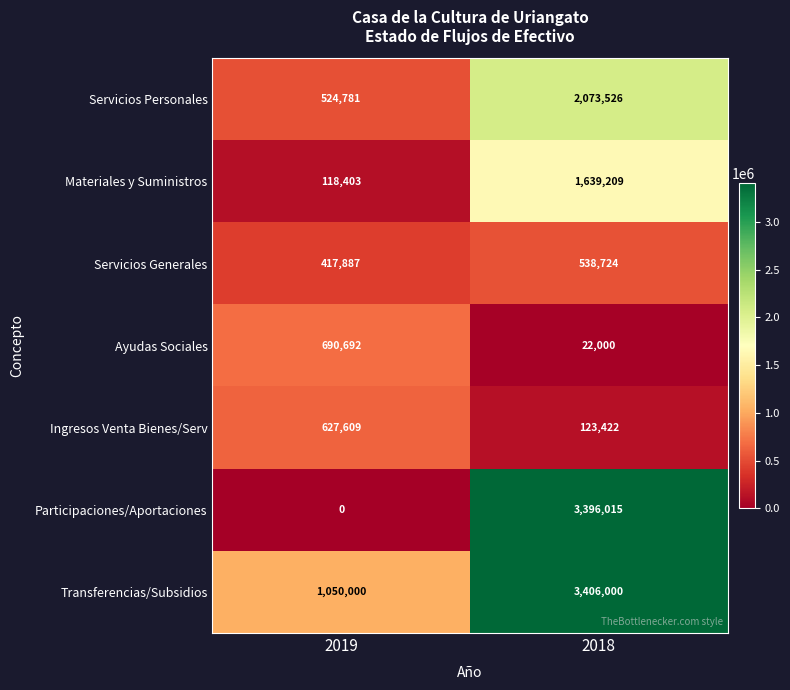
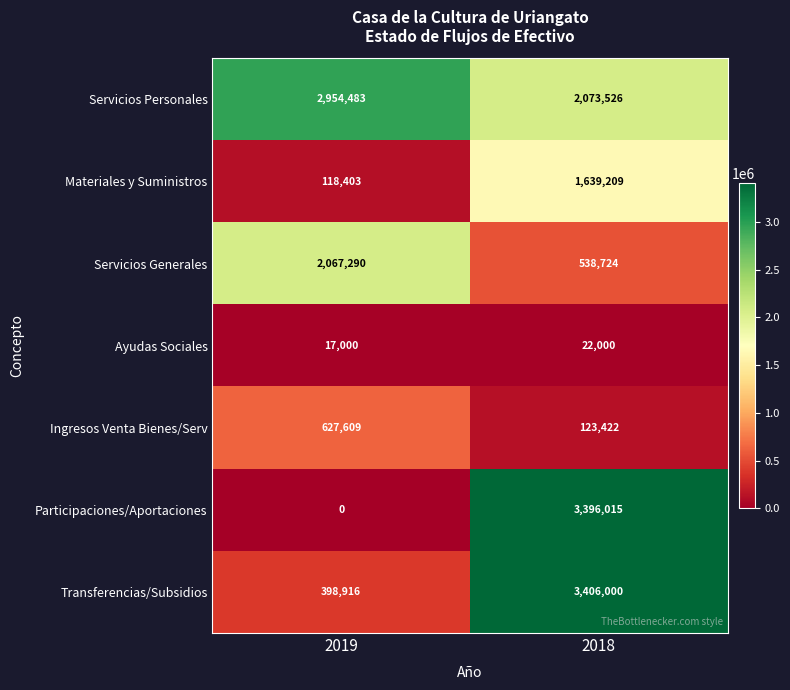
  {
    "Servicios Personales": {
-     "2019": "524,781",
+     "2019": "2,954,483",
      "2018": "2,073,526"
    },
    "Materiales y Suministros": {
      "2019": "118,403",
      "2018": "1,639,209"
    },
    "Servicios Generales": {
-     "2019": "417,887",
+     "2019": "2,067,290",
      "2018": "538,724"
    },
    "Ayudas Sociales": {
-     "2019": "690,692",
+     "2019": "17,000",
      "2018": "22,000"
    },
    "Ingresos Venta Bienes/Serv": {
      "2019": "627,609",
      "2018": "123,422"
    },
    "Participaciones/Aportaciones": {
      "2019": "0",
      "2018": "3,396,015"
    },
    "Transferencias/Subsidios": {
-     "2019": "1,050,000"
+     "2019": "398,916"
    }
  }
